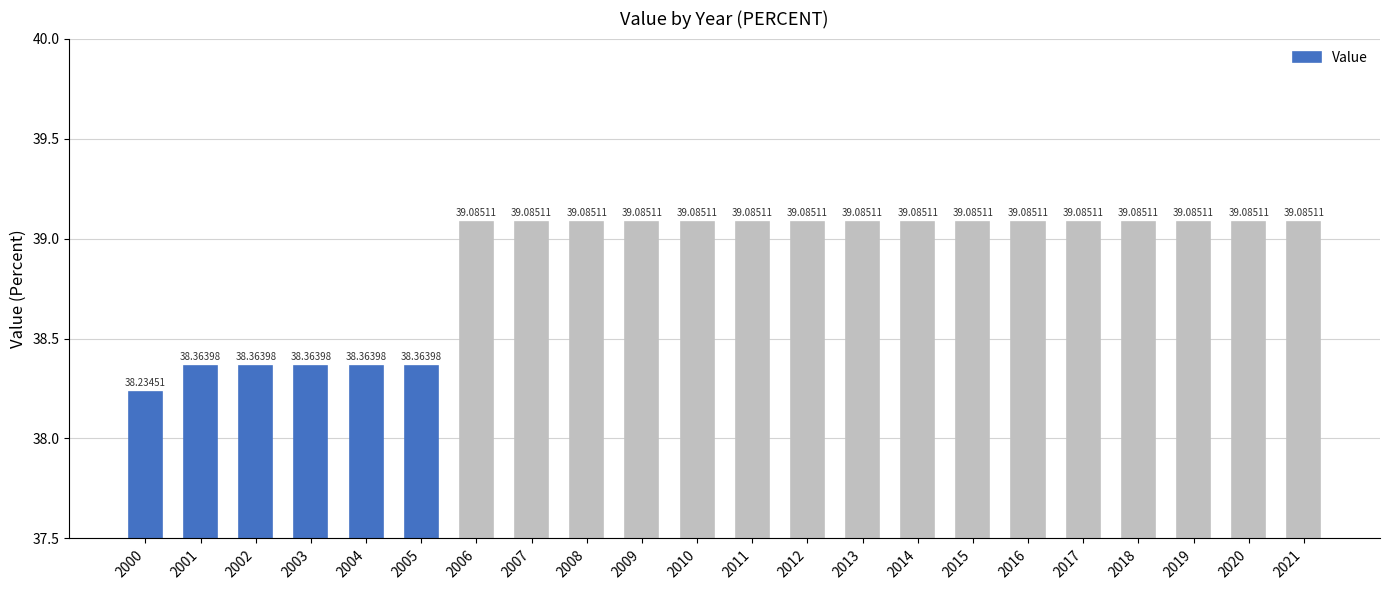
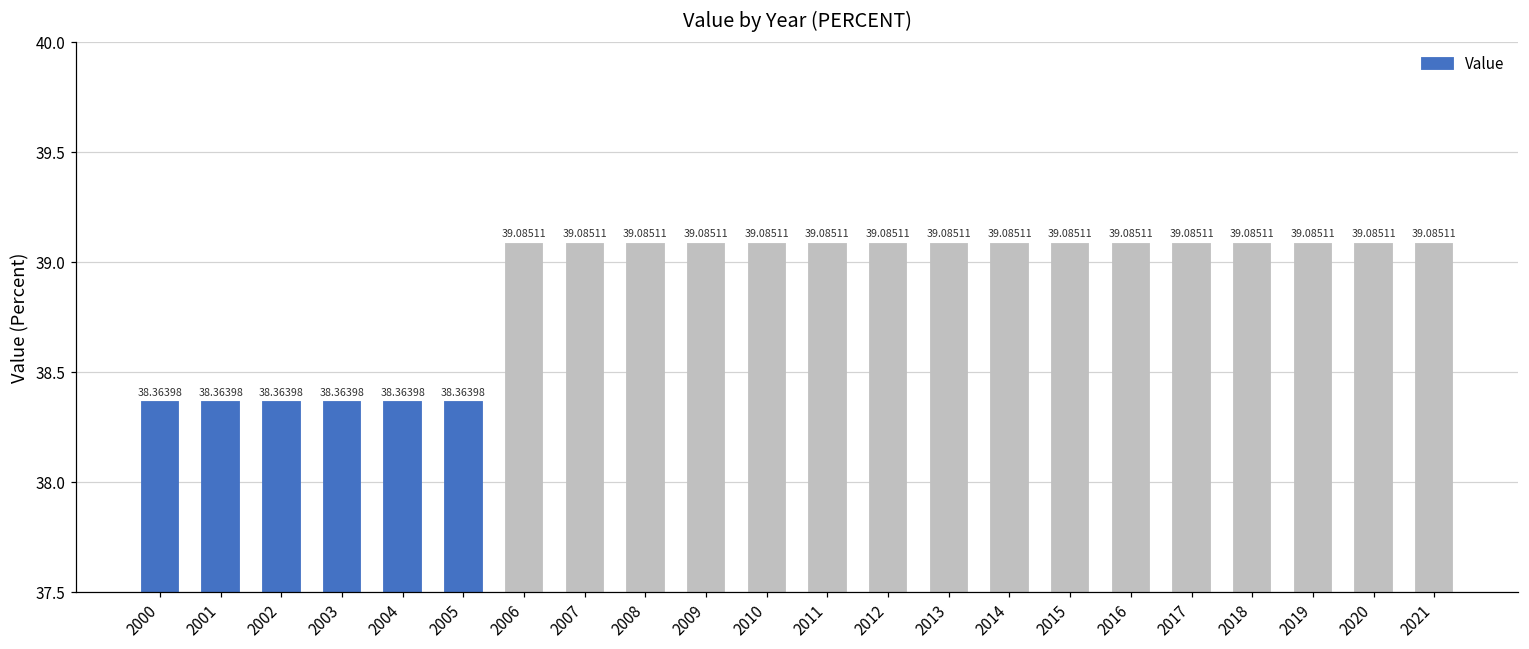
  {
-   "2000": 38.23451,
+   "2000": 38.36398,
    "2001": 38.36398,
    "2002": 38.36398,
    "2003": 38.36398,
    "2004": 38.36398,
    "2005": 38.36398,
    "2006": 39.08511,
    "2007": 39.08511,
    "2008": 39.08511,
    "2009": 39.08511,
    "2010": 39.08511,
    "2011": 39.08511,
    "2012": 39.08511,
    "2013": 39.08511,
    "2014": 39.08511,
    "2015": 39.08511,
    "2016": 39.08511,
    "2017": 39.08511,
    "2018": 39.08511,
    "2019": 39.08511,
    "2020": 39.08511,
    "2021": 39.08511
  }
